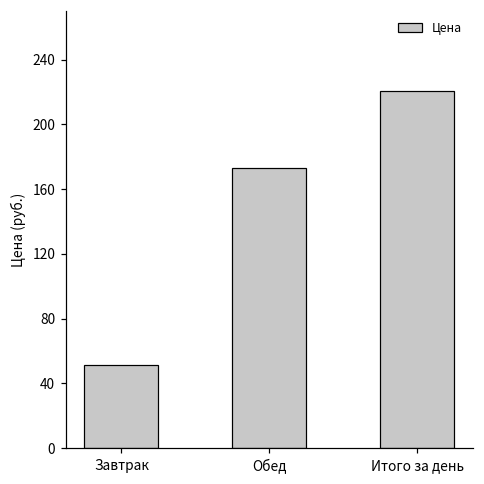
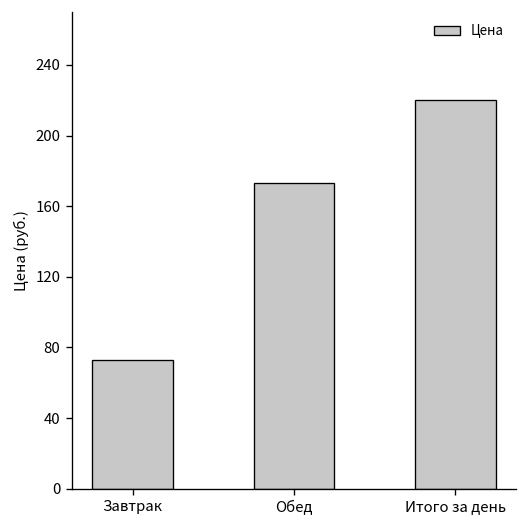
  {
-   "Завтрак": 51,
+   "Завтрак": 73,
    "Обед": 173,
    "Итого за день": 220
  }
